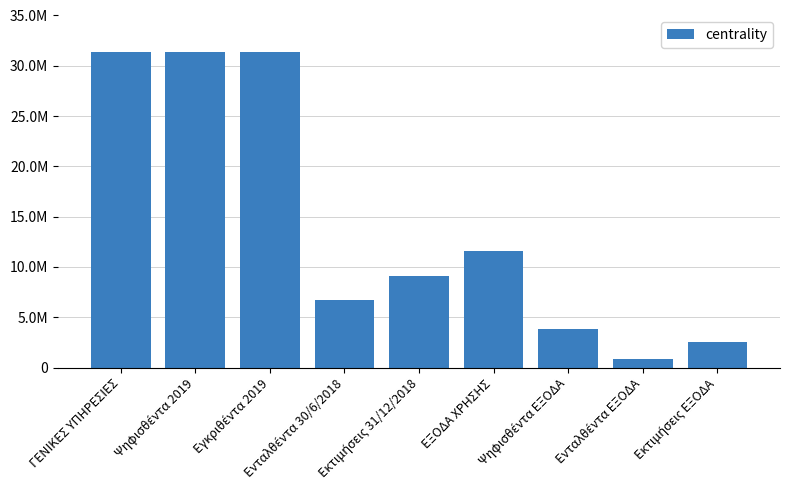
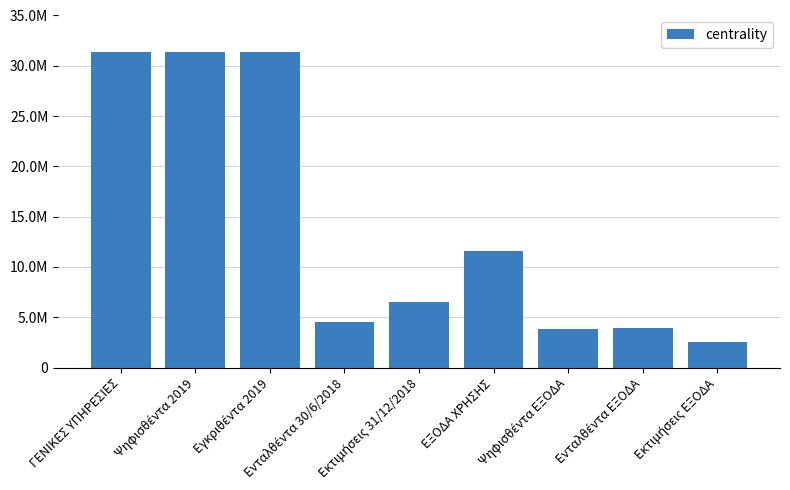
  {
    "ΓΕΝΙΚΕΣ ΥΠΗΡΕΣΙΕΣ": 31400000,
    "Ψηφισθέντα 2019": 31400000,
    "Εγκριθέντα 2019": 31400000,
-   "Ενταλθέντα 30/6/2018": 6700000,
-   "Εκτιμήσεις 31/12/2018": 9100000,
+   "Ενταλθέντα 30/6/2018": 4500000,
+   "Εκτιμήσεις 31/12/2018": 6600000,
    "ΕΞΟΔΑ ΧΡΗΣΗΣ": 11600000,
    "Ψηφισθέντα ΕΞΟΔΑ": 3800000,
-   "Ενταλθέντα ΕΞΟΔΑ": 900000,
+   "Ενταλθέντα ΕΞΟΔΑ": 3900000,
    "Εκτιμήσεις ΕΞΟΔΑ": 2500000
  }
